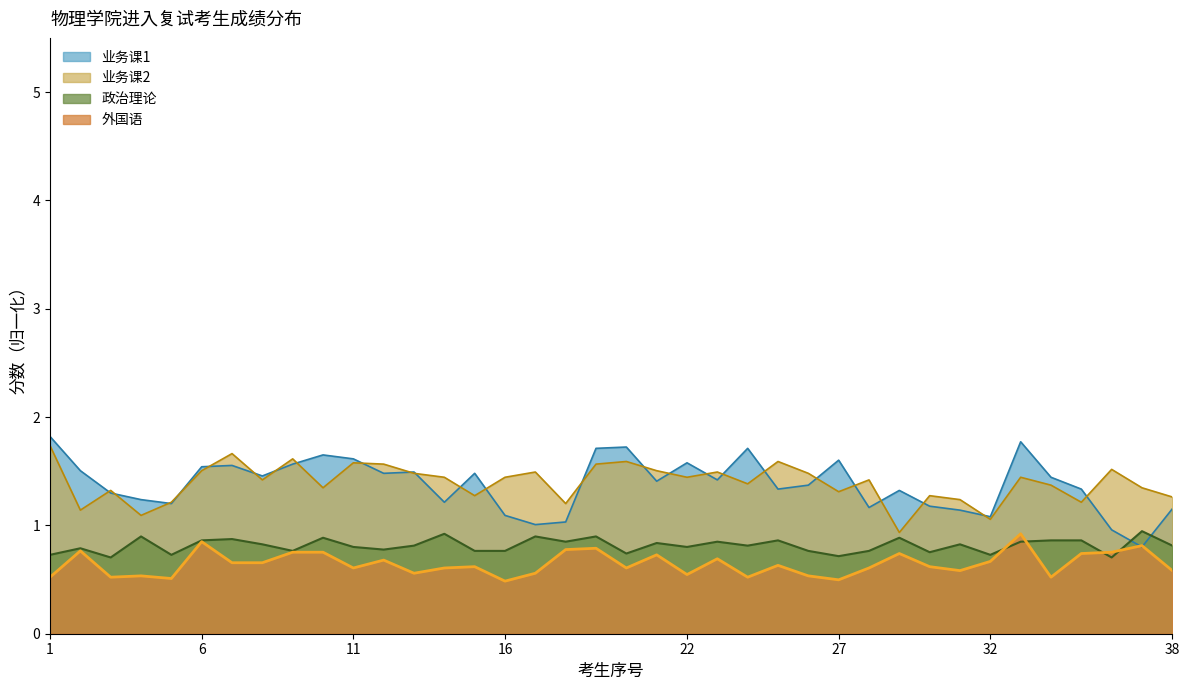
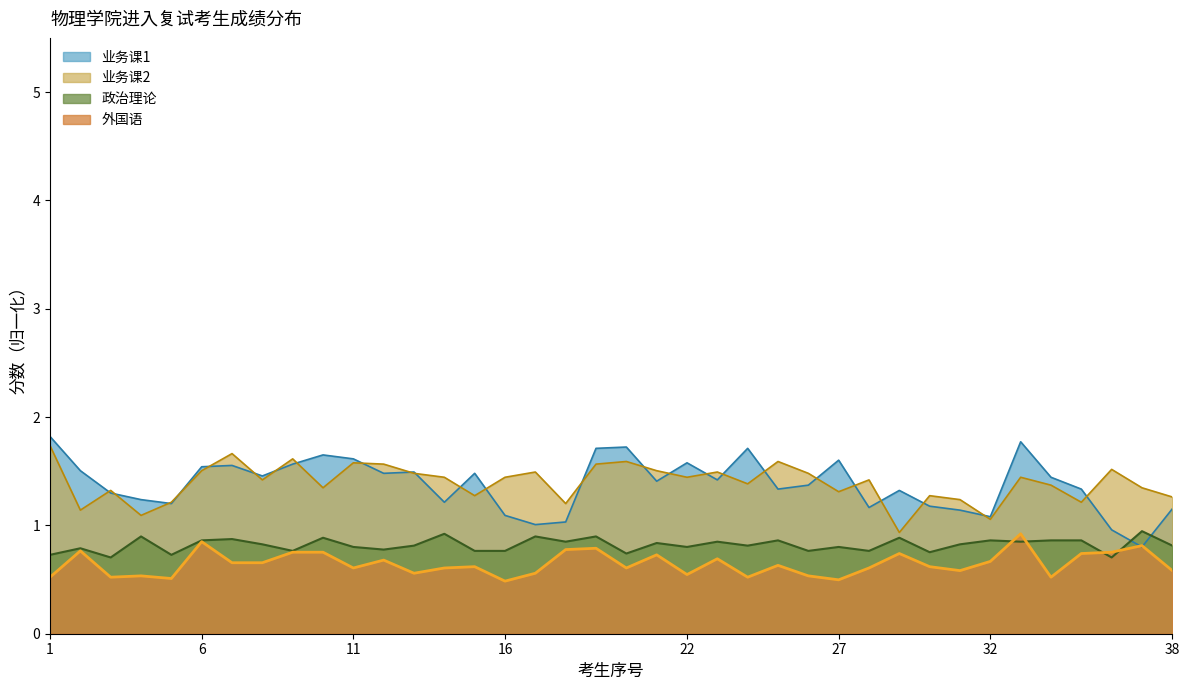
  {
    "业务课1": {
      "1": 1.82,
      "6": 1.54,
      "11": 1.61,
      "16": 1.09,
      "22": 1.58,
      "27": 1.60,
      "32": 1.08,
      "38": 1.15
    },
    "政治理论": {
      "1": 0.73,
      "11": 0.80,
      "16": 0.76,
      "22": 0.80,
-     "27": 0.72,
-     "32": 0.73,
+     "27": 0.80,
+     "32": 0.86,
      "38": 0.81
    }
  }
